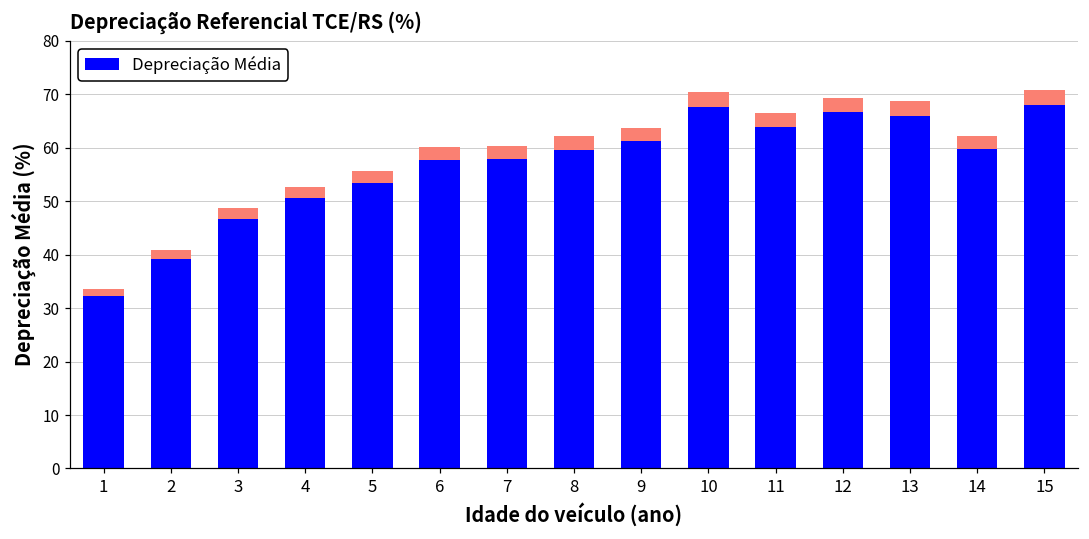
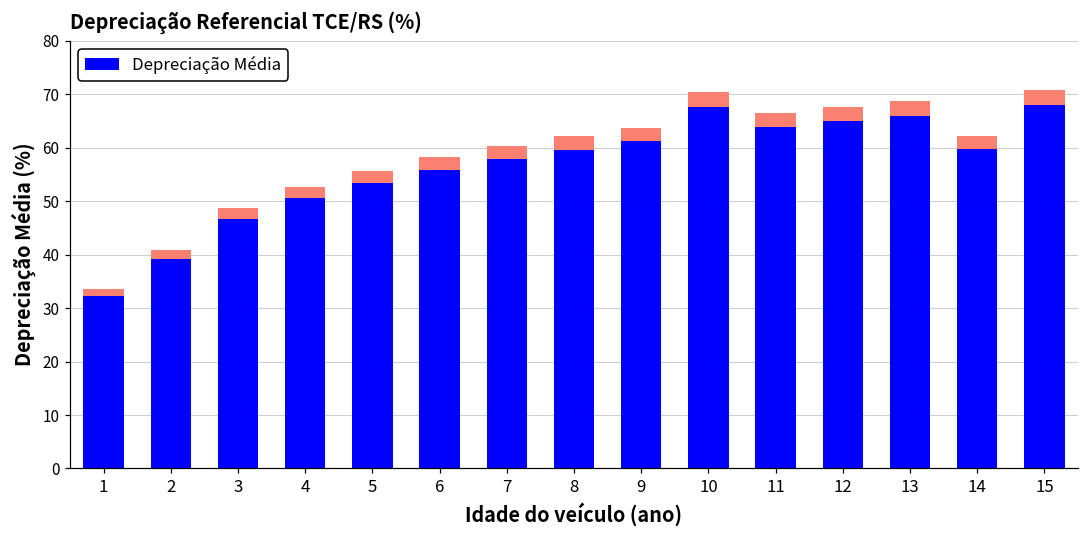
  {
    "1": 34,
    "2": 41,
    "3": 49,
    "4": 53,
    "5": 56,
-   "6": 60,
+   "6": 58,
    "7": 60,
    "8": 62,
    "9": 64,
    "10": 70,
    "11": 66,
-   "12": 69,
+   "12": 68,
    "13": 69,
    "14": 62,
    "15": 71
  }
